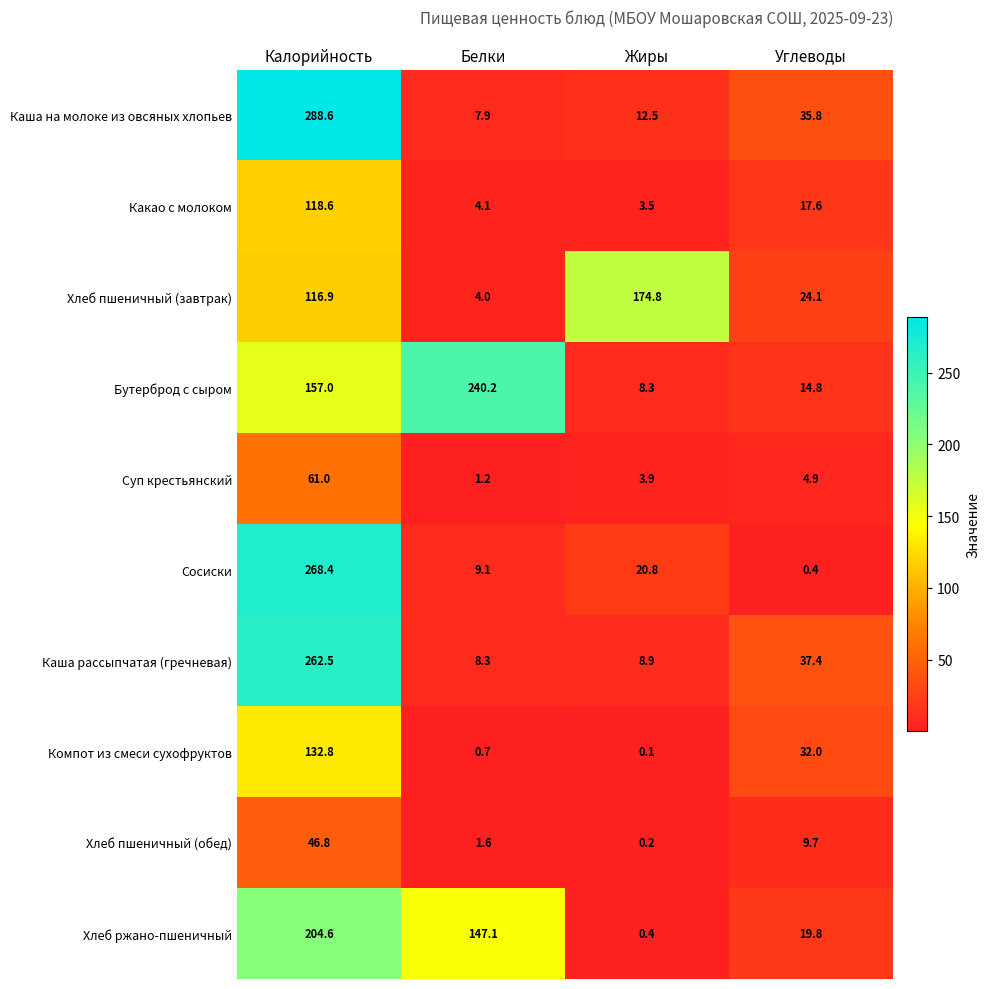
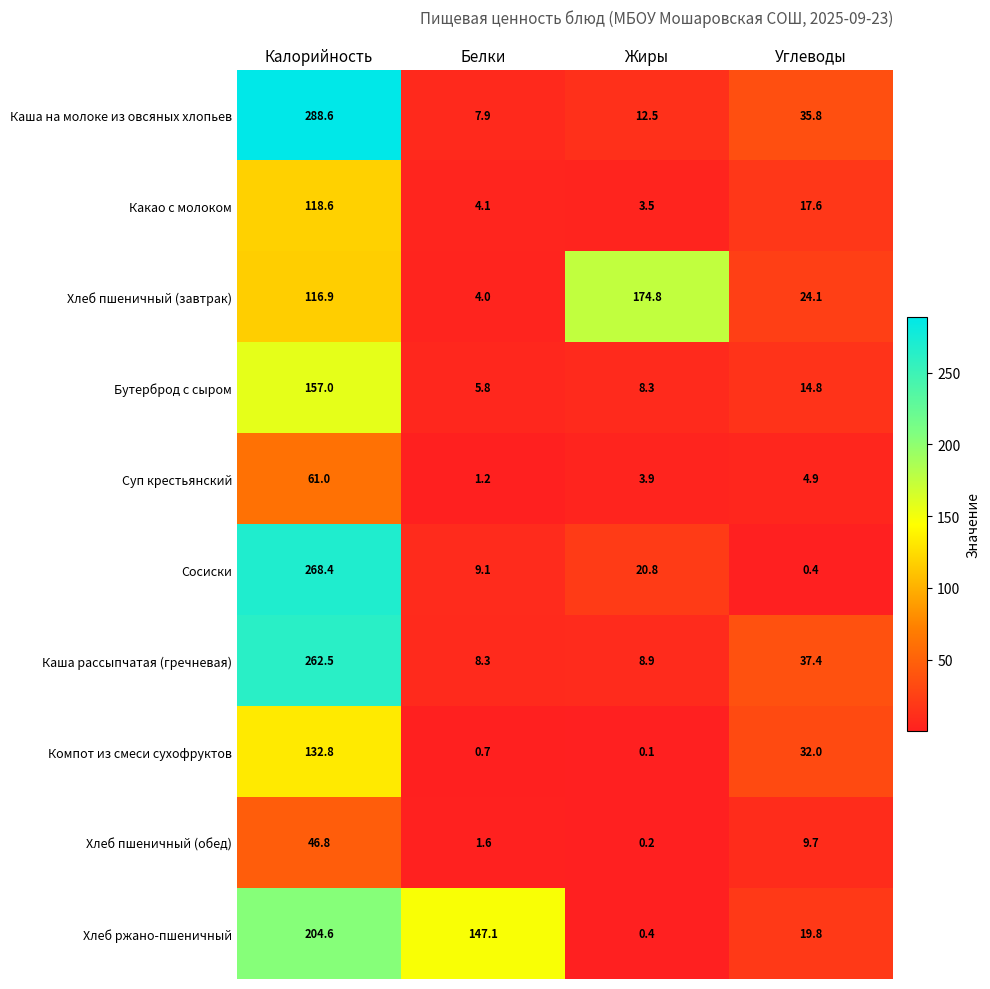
  {
    "Каша на молоке из овсяных хлопьев": {
      "Калорийность": 288.6,
      "Белки": 7.9,
      "Жиры": 12.5,
      "Углеводы": 35.8
    },
    "Какао с молоком": {
      "Калорийность": 118.6,
      "Белки": 4.1,
      "Жиры": 3.5,
      "Углеводы": 17.6
    },
    "Хлеб пшеничный (завтрак)": {
      "Калорийность": 116.9,
      "Белки": 4.0,
      "Жиры": 174.8,
      "Углеводы": 24.1
    },
    "Бутерброд с сыром": {
      "Калорийность": 157.0,
-     "Белки": 240.2,
+     "Белки": 5.8,
      "Жиры": 8.3,
      "Углеводы": 14.8
    },
    "Суп крестьянский": {
      "Калорийность": 61.0,
      "Белки": 1.2,
      "Жиры": 3.9,
      "Углеводы": 4.9
    },
    "Сосиски": {
      "Калорийность": 268.4,
      "Белки": 9.1,
      "Жиры": 20.8,
      "Углеводы": 0.4
    },
    "Каша рассыпчатая (гречневая)": {
      "Калорийность": 262.5,
      "Белки": 8.3,
      "Жиры": 8.9,
      "Углеводы": 37.4
    },
    "Компот из смеси сухофруктов": {
      "Калорийность": 132.8,
      "Белки": 0.7,
      "Жиры": 0.1,
      "Углеводы": 32.0
    },
    "Хлеб пшеничный (обед)": {
      "Калорийность": 46.8,
      "Белки": 1.6,
      "Жиры": 0.2,
      "Углеводы": 9.7
    },
    "Хлеб ржано-пшеничный": {
      "Калорийность": 204.6,
      "Белки": 147.1,
      "Жиры": 0.4,
      "Углеводы": 19.8
    }
  }
